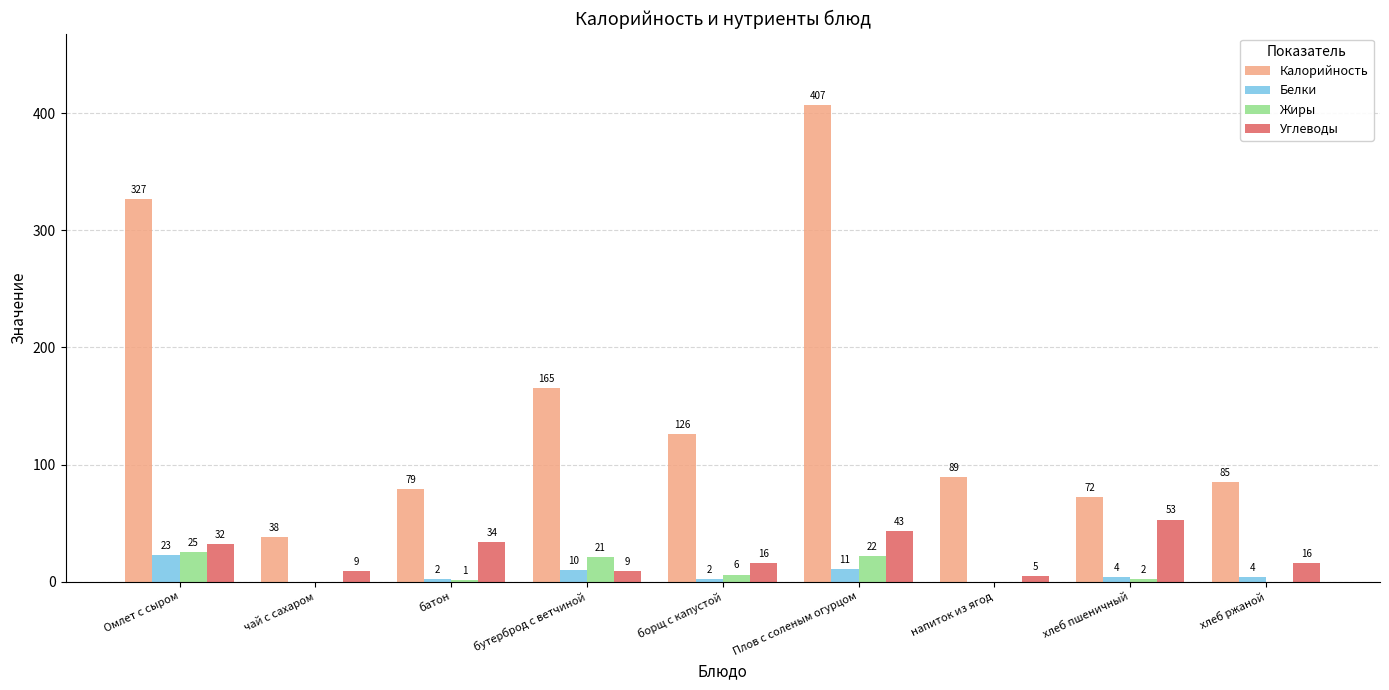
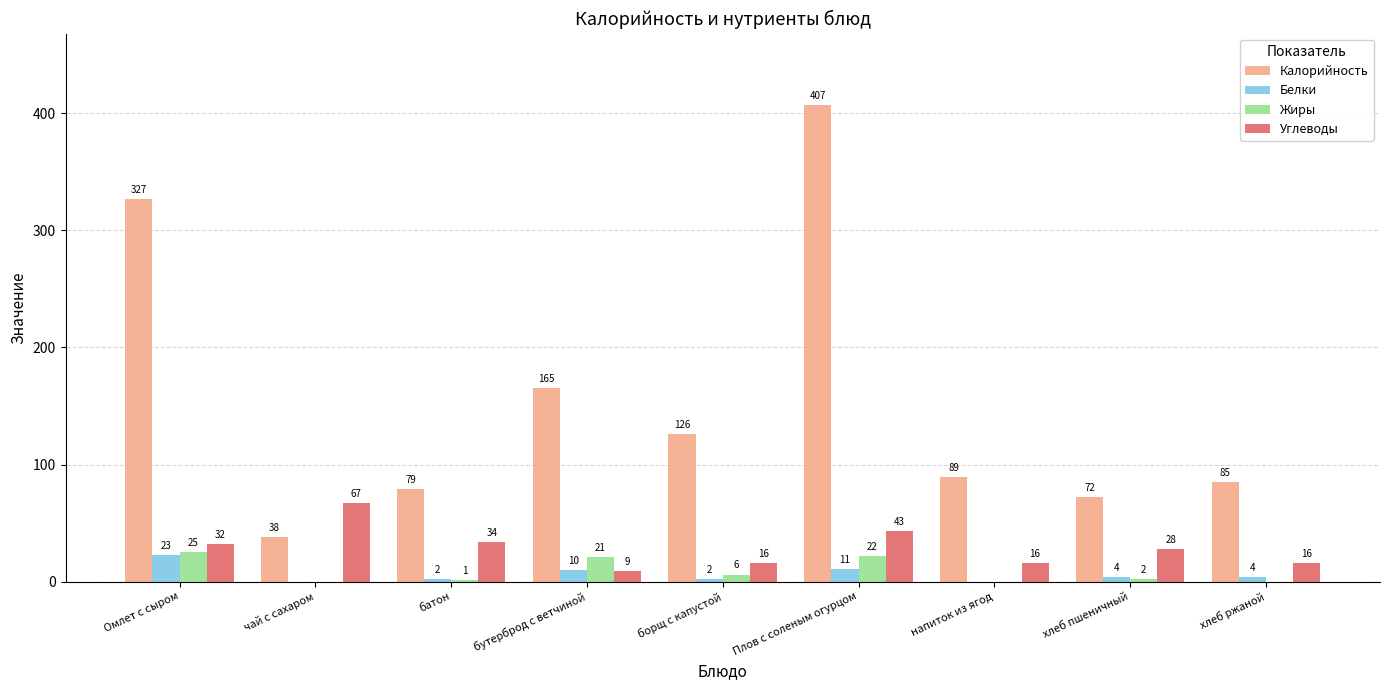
  {
    "Калорийность": {
      "Омлет с сыром": 327,
      "чай с сахаром": 38,
      "батон": 79,
      "бутерброд с ветчиной": 165,
      "борщ с капустой": 126,
      "Плов с соленым огурцом": 407,
      "напиток из ягод": 89,
      "хлеб пшеничный": 72,
      "хлеб ржаной": 85
    },
    "Белки": {
      "Омлет с сыром": 23,
      "батон": 2,
      "бутерброд с ветчиной": 10,
      "борщ с капустой": 2,
      "Плов с соленым огурцом": 11,
      "хлеб пшеничный": 4,
      "хлеб ржаной": 4
    },
    "Жиры": {
      "Омлет с сыром": 25,
      "батон": 1,
      "бутерброд с ветчиной": 21,
      "борщ с капустой": 6,
      "Плов с соленым огурцом": 22,
      "хлеб пшеничный": 2
    },
    "Углеводы": {
      "Омлет с сыром": 32,
-     "чай с сахаром": 9,
+     "чай с сахаром": 67,
      "батон": 34,
      "бутерброд с ветчиной": 9,
      "борщ с капустой": 16,
      "Плов с соленым огурцом": 43,
-     "напиток из ягод": 5,
-     "хлеб пшеничный": 53,
+     "напиток из ягод": 16,
+     "хлеб пшеничный": 28,
      "хлеб ржаной": 16
    }
  }
